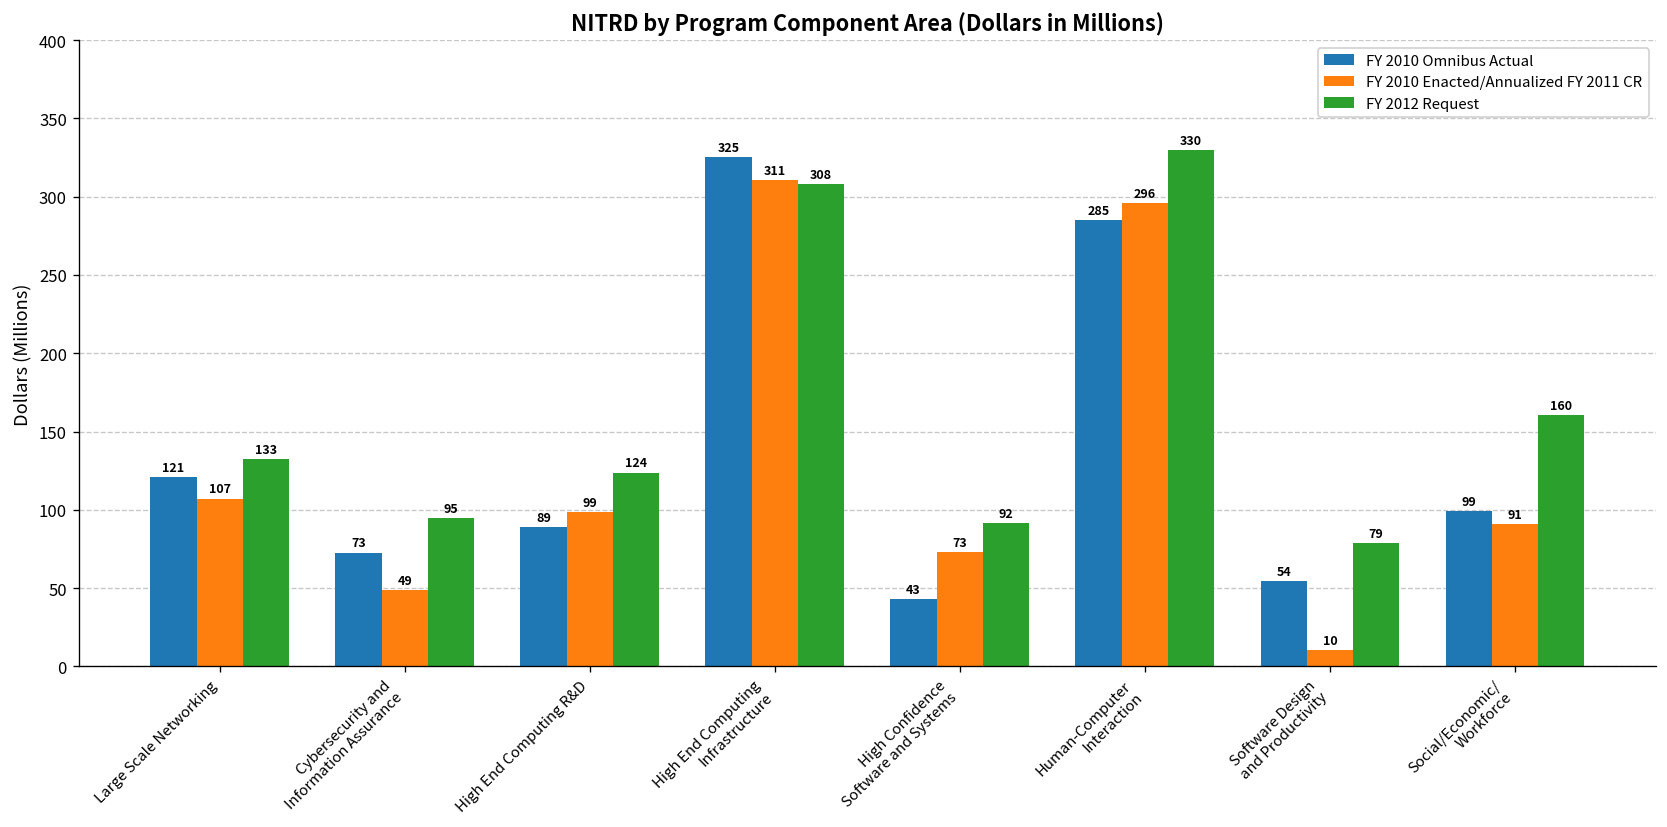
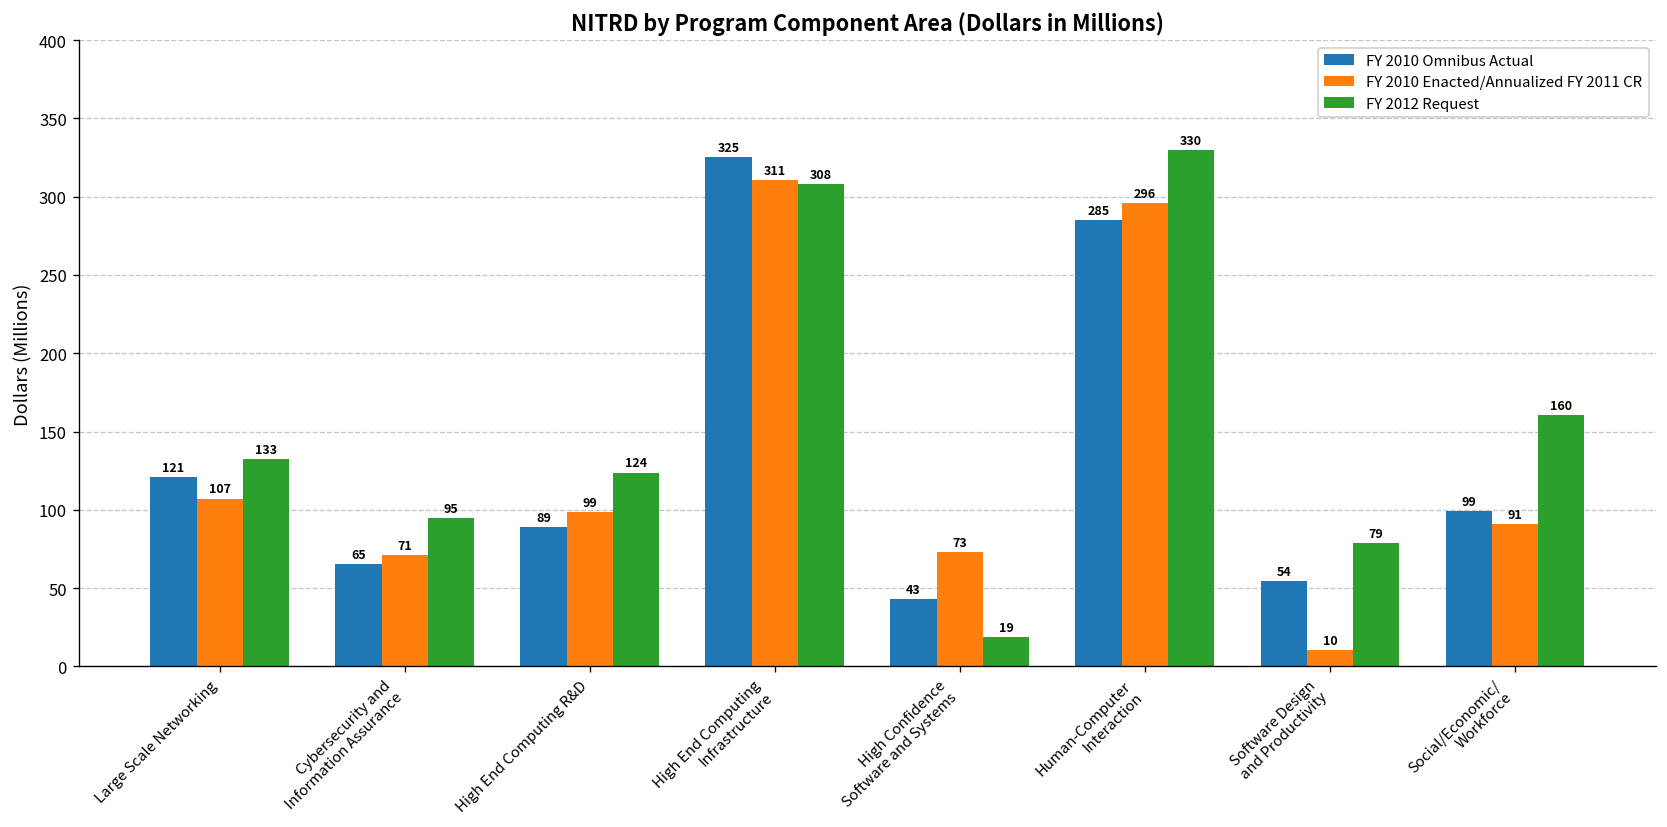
  {
    "FY 2010 Omnibus Actual": {
      "Large Scale Networking": 121,
-     "Cybersecurity and Information Assurance": 73,
+     "Cybersecurity and Information Assurance": 65,
      "High End Computing R&D": 89,
      "High End Computing Infrastructure": 325,
      "High Confidence Software and Systems": 43,
      "Human-Computer Interaction": 285,
      "Software Design and Productivity": 54,
      "Social/Economic/ Workforce": 99
    },
    "FY 2010 Enacted/Annualized FY 2011 CR": {
      "Large Scale Networking": 107,
-     "Cybersecurity and Information Assurance": 49,
+     "Cybersecurity and Information Assurance": 71,
      "High End Computing R&D": 99,
      "High End Computing Infrastructure": 311,
      "High Confidence Software and Systems": 73,
      "Human-Computer Interaction": 296,
      "Software Design and Productivity": 10,
      "Social/Economic/ Workforce": 91
    },
    "FY 2012 Request": {
      "Large Scale Networking": 133,
      "Cybersecurity and Information Assurance": 95,
      "High End Computing R&D": 124,
      "High End Computing Infrastructure": 308,
-     "High Confidence Software and Systems": 92,
+     "High Confidence Software and Systems": 19,
      "Human-Computer Interaction": 330,
      "Software Design and Productivity": 79,
      "Social/Economic/ Workforce": 160
    }
  }
